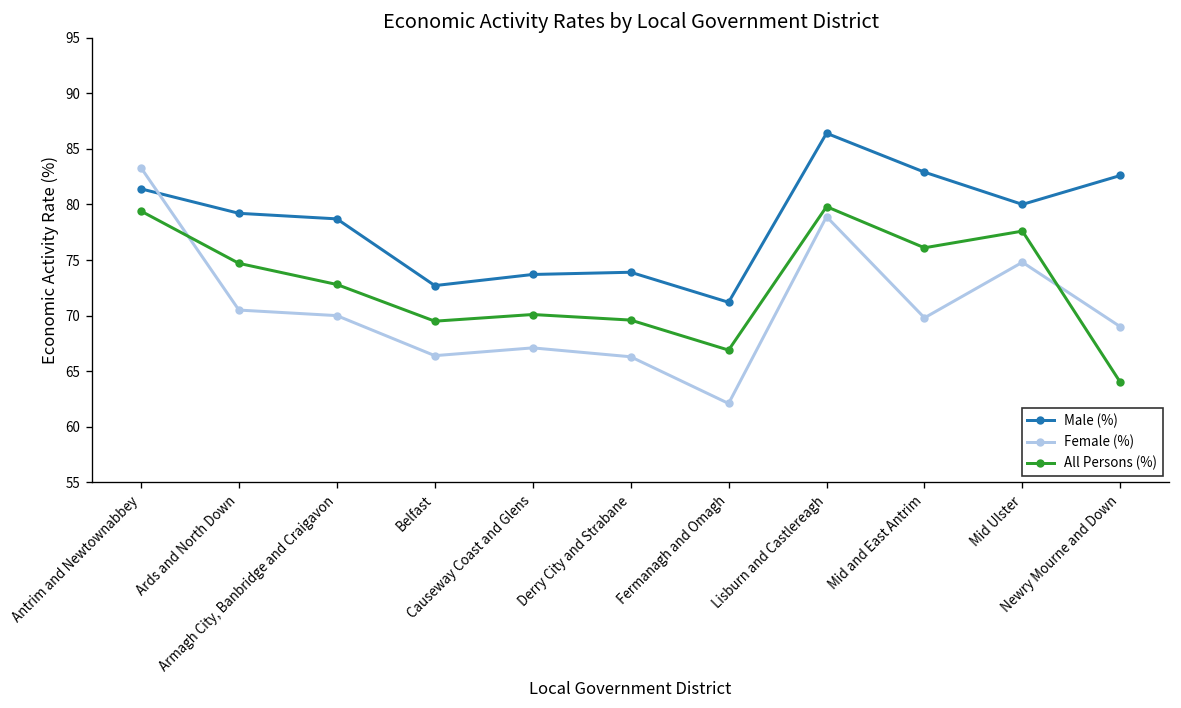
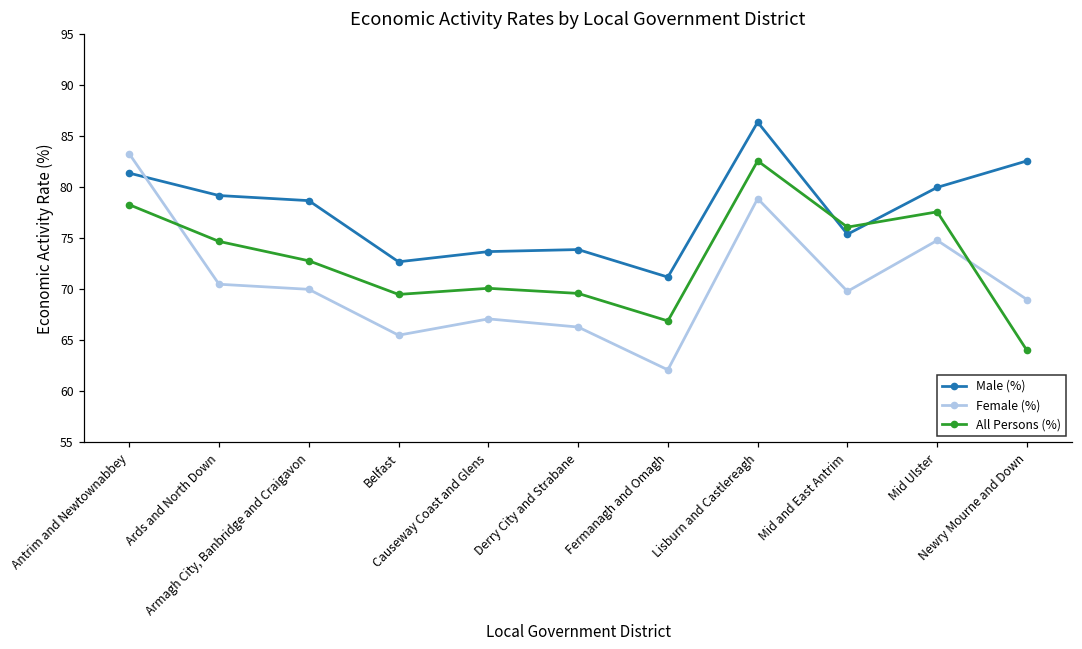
  {
    "Male (%)": {
      "Antrim and Newtownabbey": 81,
      "Ards and North Down": 79,
      "Armagh City, Banbridge and Craigavon": 79,
      "Belfast": 73,
      "Causeway Coast and Glens": 74,
      "Derry City and Strabane": 74,
      "Fermanagh and Omagh": 71,
      "Lisburn and Castlereagh": 86,
-     "Mid and East Antrim": 83,
+     "Mid and East Antrim": 75,
      "Mid Ulster": 80,
      "Newry Mourne and Down": 83
    },
    "Female (%)": {
      "Antrim and Newtownabbey": 83,
      "Ards and North Down": 71,
      "Armagh City, Banbridge and Craigavon": 70,
-     "Belfast": 66.4,
+     "Belfast": 65.5,
      "Causeway Coast and Glens": 67,
      "Derry City and Strabane": 66,
      "Fermanagh and Omagh": 62,
      "Lisburn and Castlereagh": 79,
      "Mid and East Antrim": 70,
      "Mid Ulster": 75,
      "Newry Mourne and Down": 69
    },
    "All Persons (%)": {
-     "Antrim and Newtownabbey": 79,
+     "Antrim and Newtownabbey": 78,
      "Ards and North Down": 75,
      "Armagh City, Banbridge and Craigavon": 73,
      "Belfast": 70,
      "Causeway Coast and Glens": 70,
      "Derry City and Strabane": 70,
      "Fermanagh and Omagh": 67,
-     "Lisburn and Castlereagh": 80,
+     "Lisburn and Castlereagh": 83,
      "Mid and East Antrim": 76,
      "Mid Ulster": 78,
      "Newry Mourne and Down": 64
    }
  }
